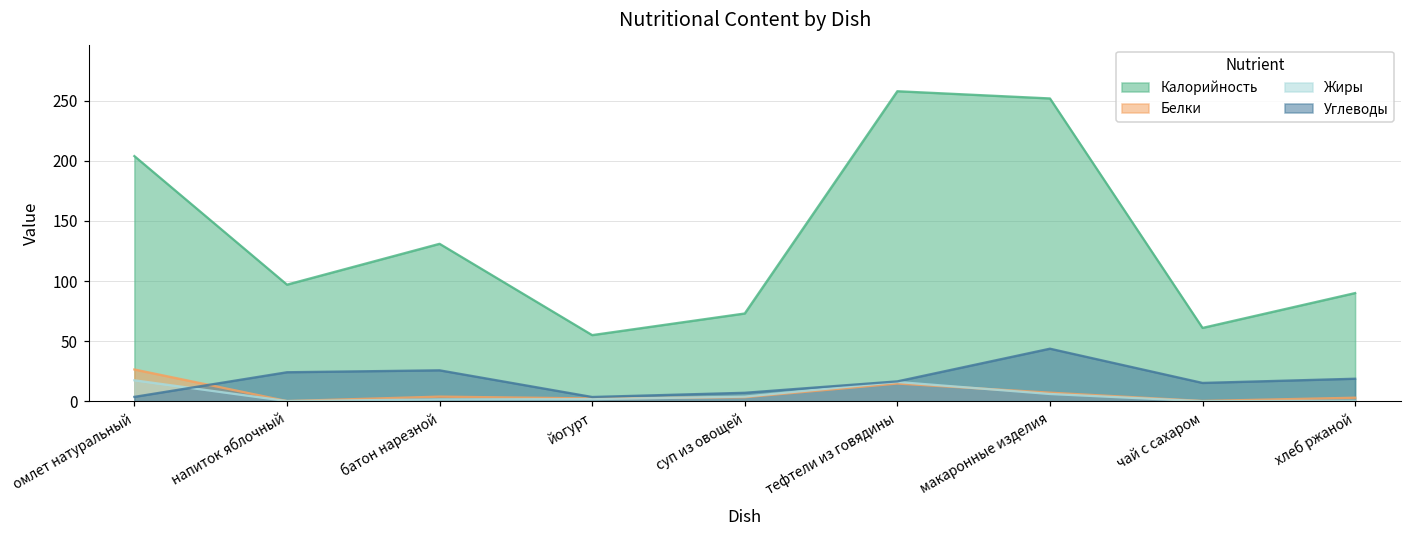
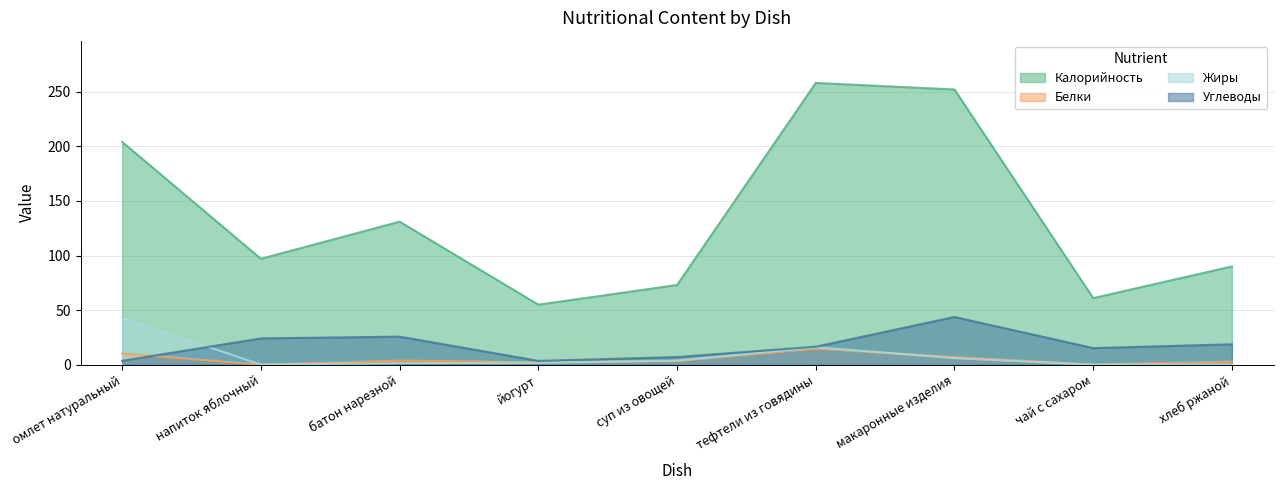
  {
    "Белки": {
-     "омлет натуральный": 26,
+     "омлет натуральный": 10,
      "хлеб ржаной": 3
    },
    "Жиры": {
-     "омлет натуральный": 17,
+     "омлет натуральный": 43,
      "хлеб ржаной": 0
    }
  }
